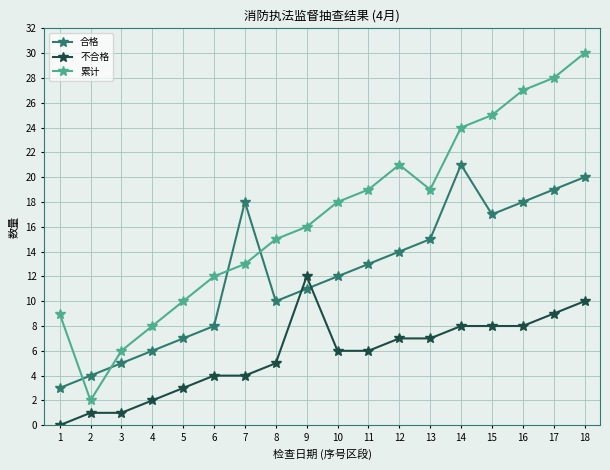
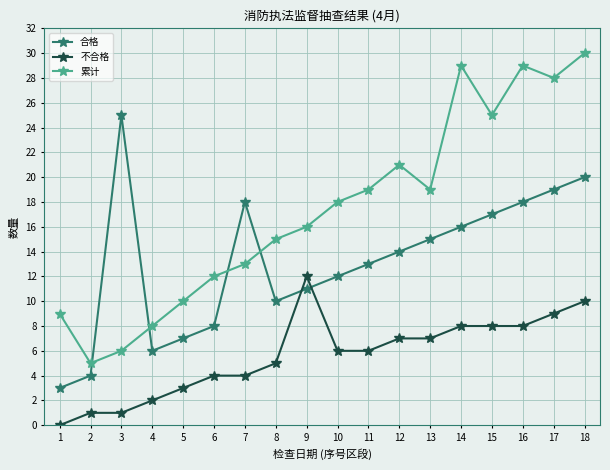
  {
    "合格": {
      "1": 3,
      "2": 4,
-     "3": 5,
+     "3": 25,
      "4": 6,
      "5": 7,
      "6": 8,
      "7": 18,
      "8": 10,
      "9": 11,
      "10": 12,
      "11": 13,
      "12": 14,
      "13": 15,
-     "14": 21,
+     "14": 16,
      "15": 17,
      "16": 18,
      "17": 19,
      "18": 20
    },
    "不合格": {
      "1": 0,
      "2": 1,
      "3": 1,
      "4": 2,
      "5": 3,
      "6": 4,
      "7": 4,
      "8": 5,
      "9": 12,
      "10": 6,
      "11": 6,
      "12": 7,
      "13": 7,
      "14": 8,
      "15": 8,
      "16": 8,
      "17": 9,
      "18": 10
    },
    "累计": {
      "1": 9,
-     "2": 2,
+     "2": 5,
      "3": 6,
      "4": 8,
      "5": 10,
      "6": 12,
      "7": 13,
      "8": 15,
      "9": 16,
      "10": 18,
      "11": 19,
      "12": 21,
      "13": 19,
-     "14": 24,
+     "14": 29,
      "15": 25,
-     "16": 27,
+     "16": 29,
      "17": 28,
      "18": 30
    }
  }
